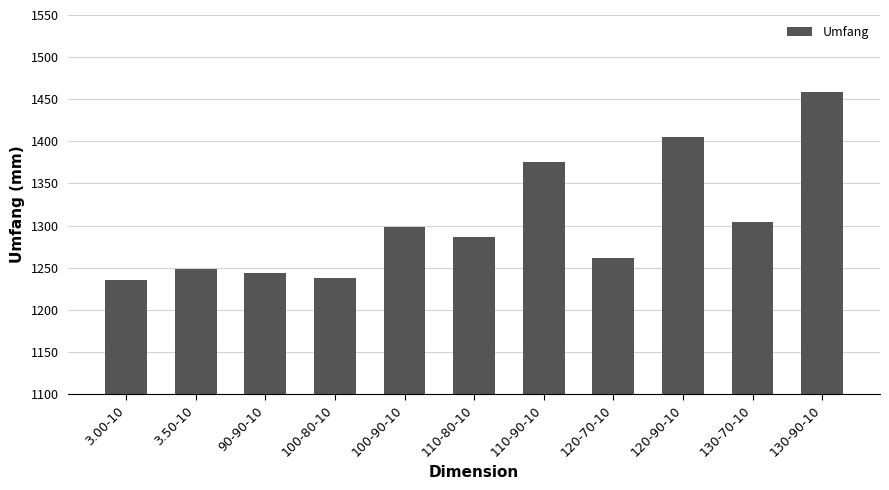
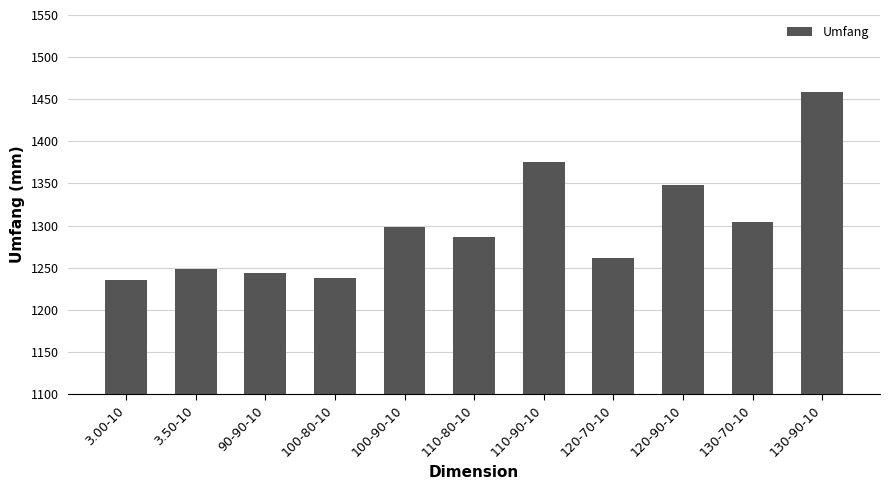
  {
    "3.00-10": 1240,
    "3.50-10": 1250,
    "90-90-10": 1240,
    "100-80-10": 1240,
    "100-90-10": 1300,
    "110-80-10": 1290,
    "110-90-10": 1380,
    "120-70-10": 1260,
-   "120-90-10": 1410,
+   "120-90-10": 1350,
    "130-70-10": 1300,
    "130-90-10": 1460
  }
